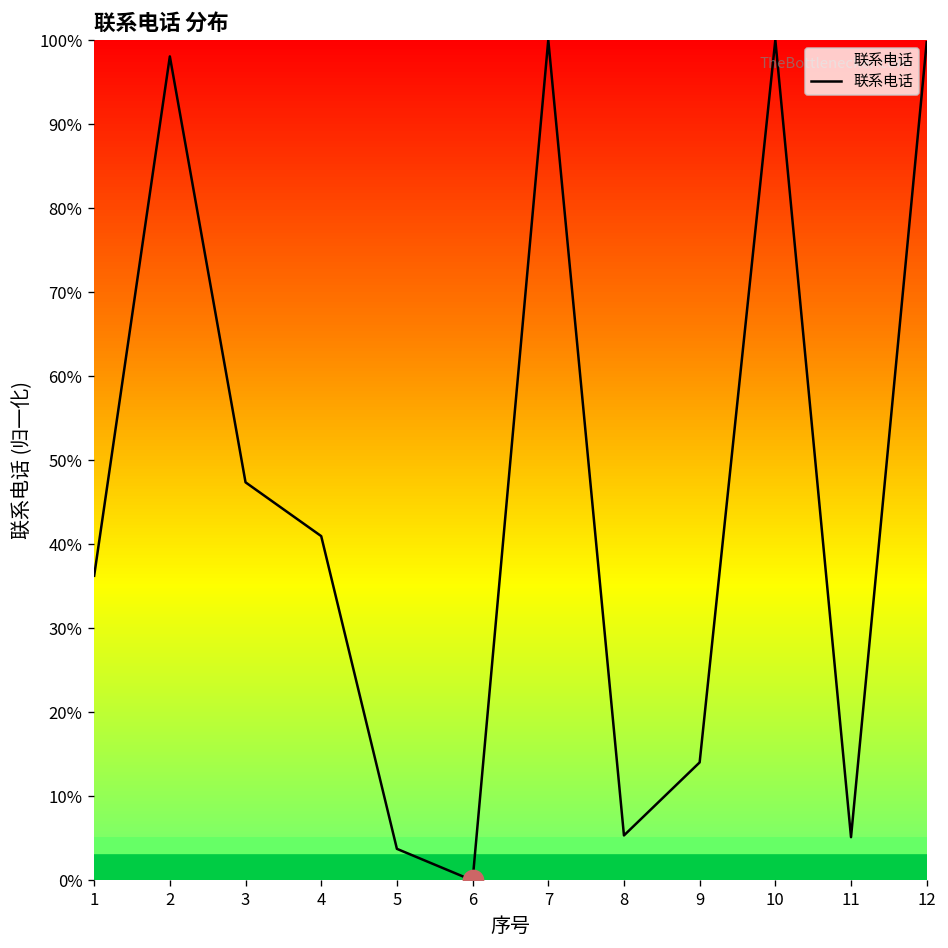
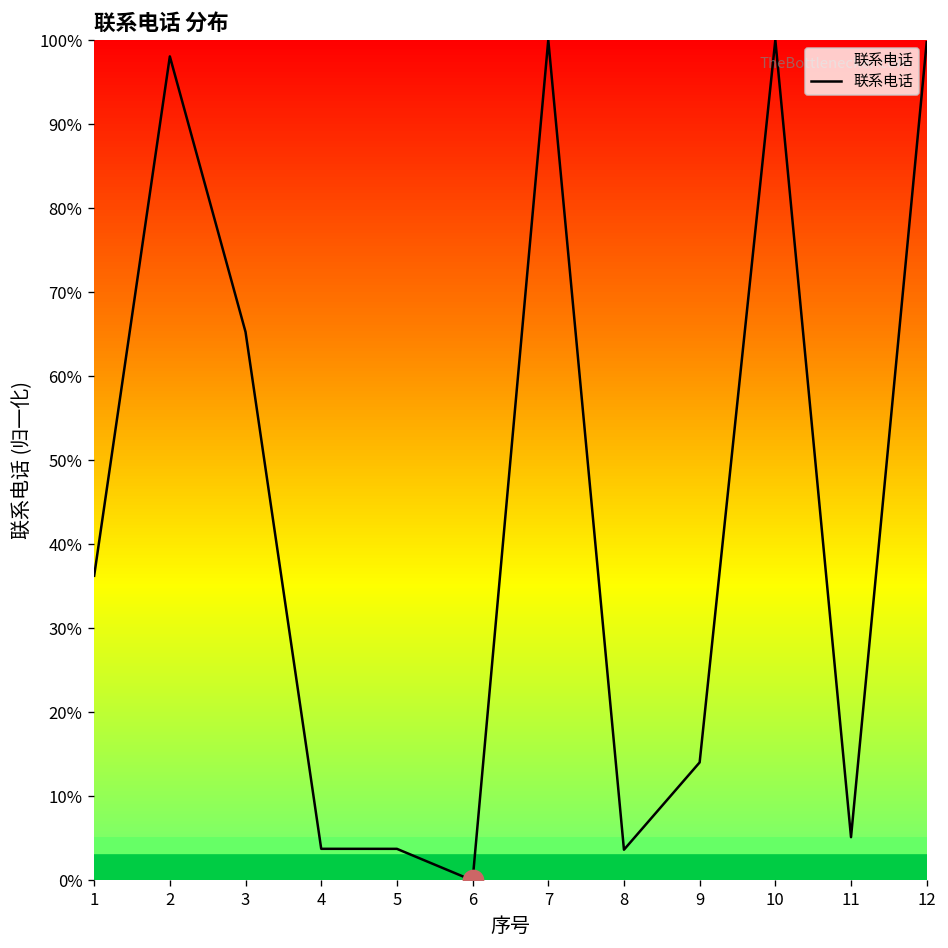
  {
    "联系电话": {
      "1": "36%",
      "2": "98%",
-     "3": "47%",
-     "4": "41%",
+     "3": "65%",
+     "4": "4%",
      "5": "4%",
      "7": "100%",
-     "8": "5%",
+     "8": "4%",
      "9": "14%",
      "10": "100%",
      "11": "5%",
      "12": "100%"
    }
  }
